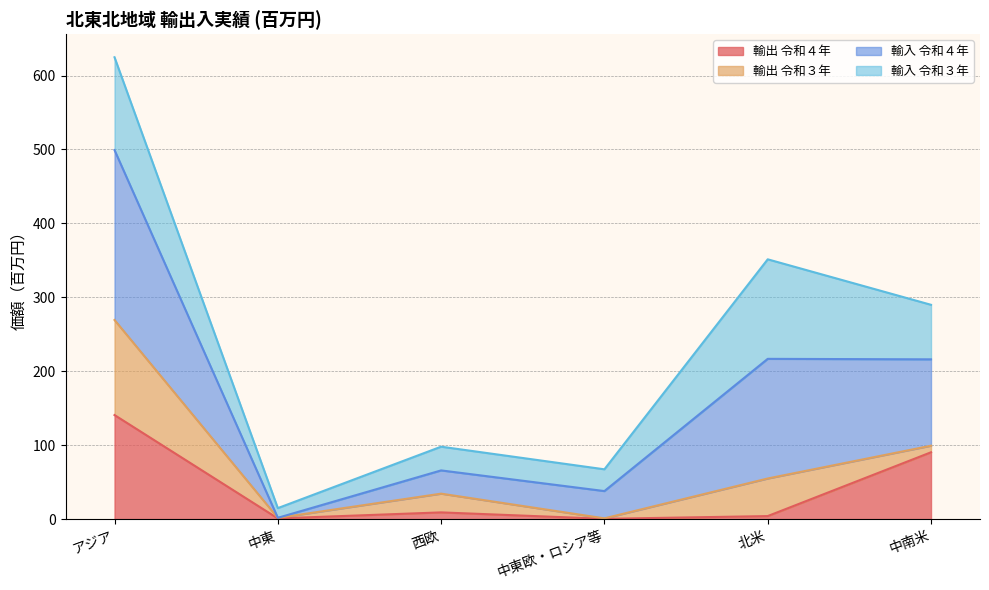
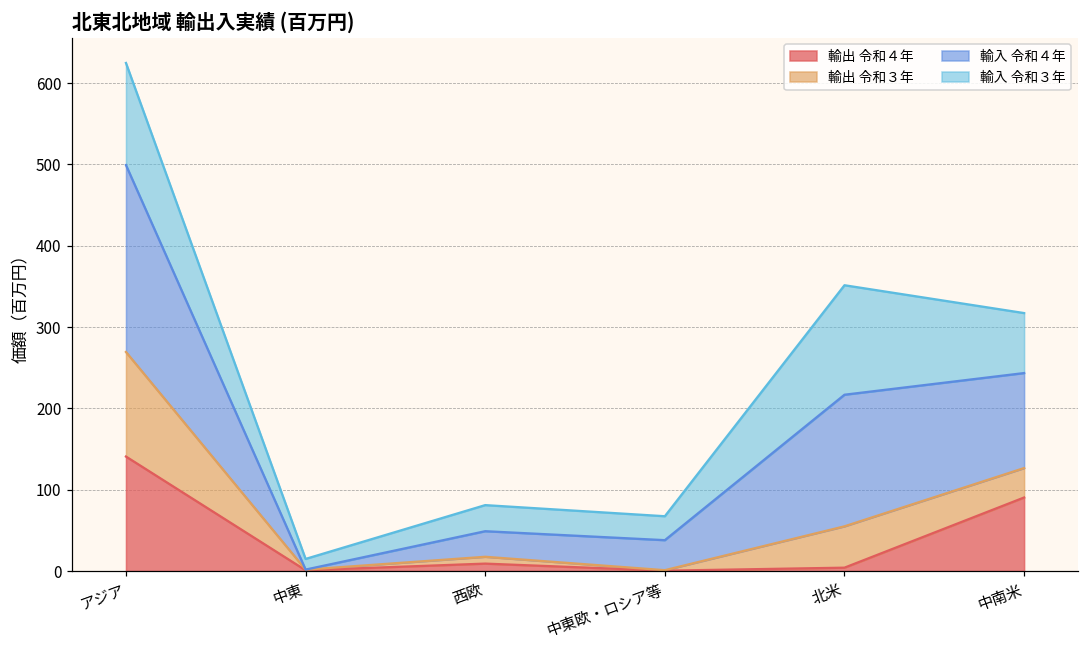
  {
    "輸出 令和４年": {
      "アジア": 140,
      "西欧": 10,
      "北米": 0,
      "中南米": 90
    },
    "輸出 令和３年": {
      "アジア": 130,
-     "西欧": 30,
+     "西欧": 10,
      "北米": 50,
-     "中南米": 10
+     "中南米": 40
    }
  }
